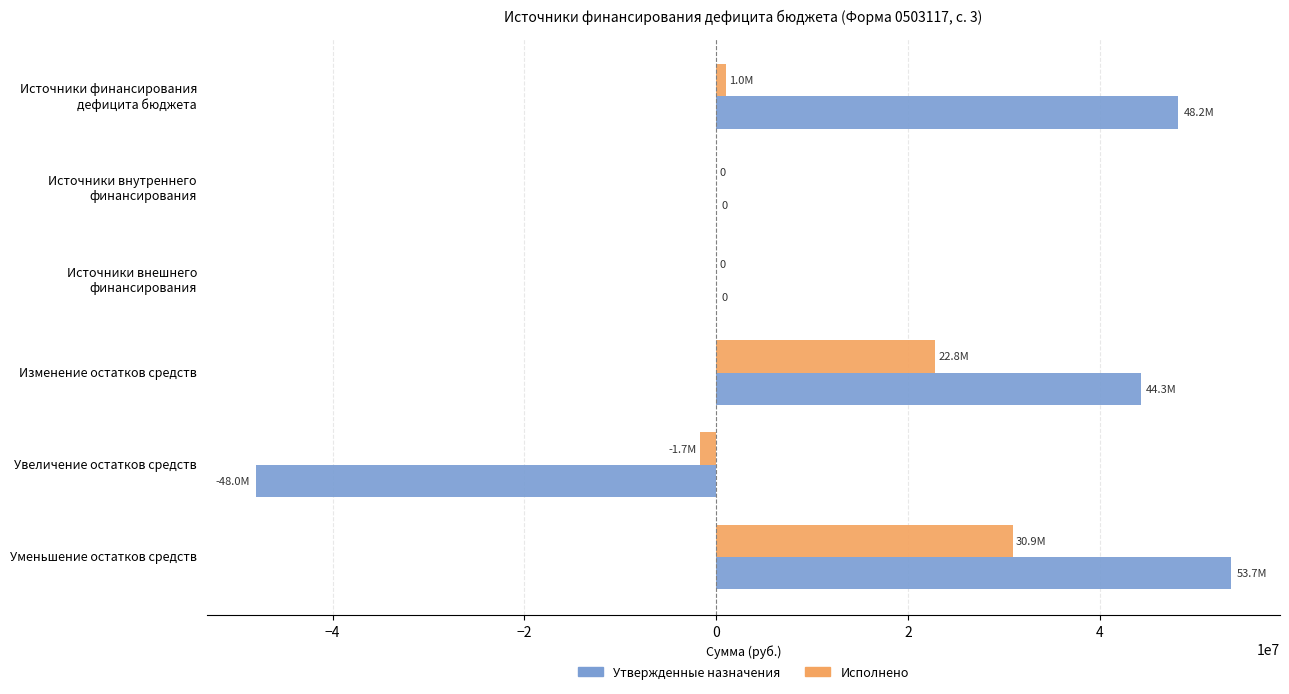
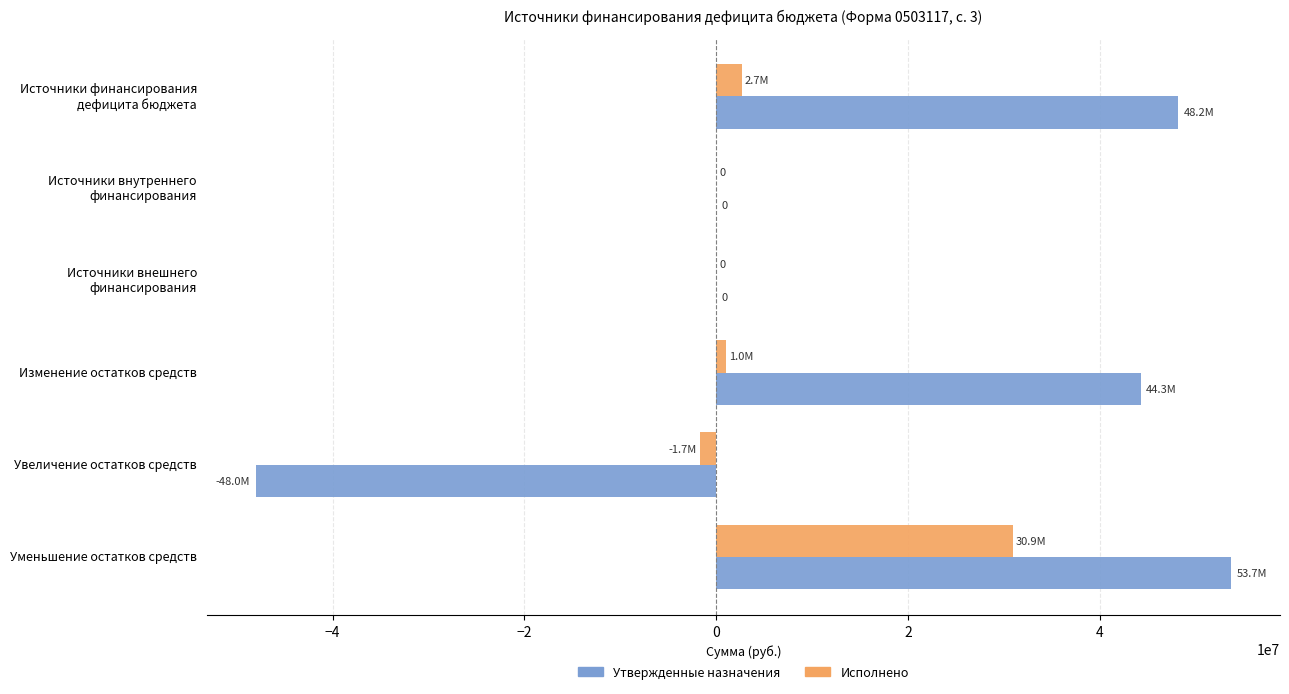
  {
    "Утвержденные назначения": {
      "Источники финансирования дефицита бюджета": "48.2M",
      "Источники внутреннего финансирования": "0",
      "Источники внешнего финансирования": "0",
      "Изменение остатков средств": "44.3M",
      "Увеличение остатков средств": "-48.0M",
      "Уменьшение остатков средств": "53.7M"
    },
    "Исполнено": {
-     "Источники финансирования дефицита бюджета": "1.0M",
+     "Источники финансирования дефицита бюджета": "2.7M",
      "Источники внутреннего финансирования": "0",
      "Источники внешнего финансирования": "0",
-     "Изменение остатков средств": "22.8M",
+     "Изменение остатков средств": "1.0M",
      "Увеличение остатков средств": "-1.7M",
      "Уменьшение остатков средств": "30.9M"
    }
  }
